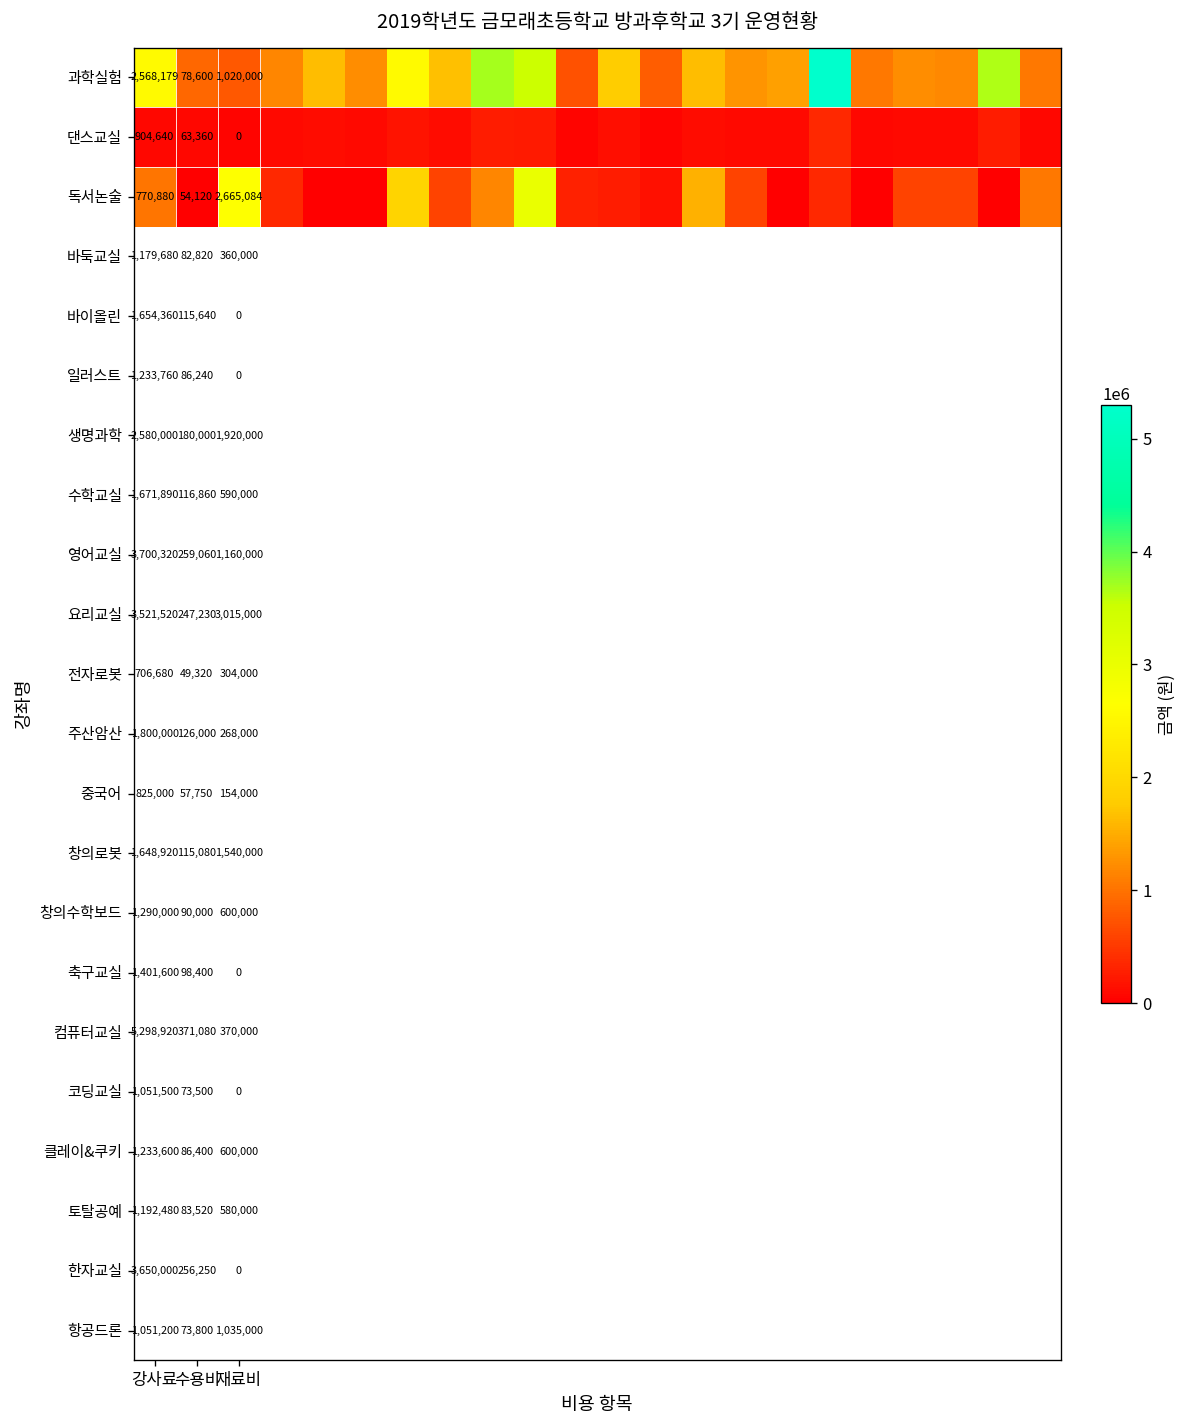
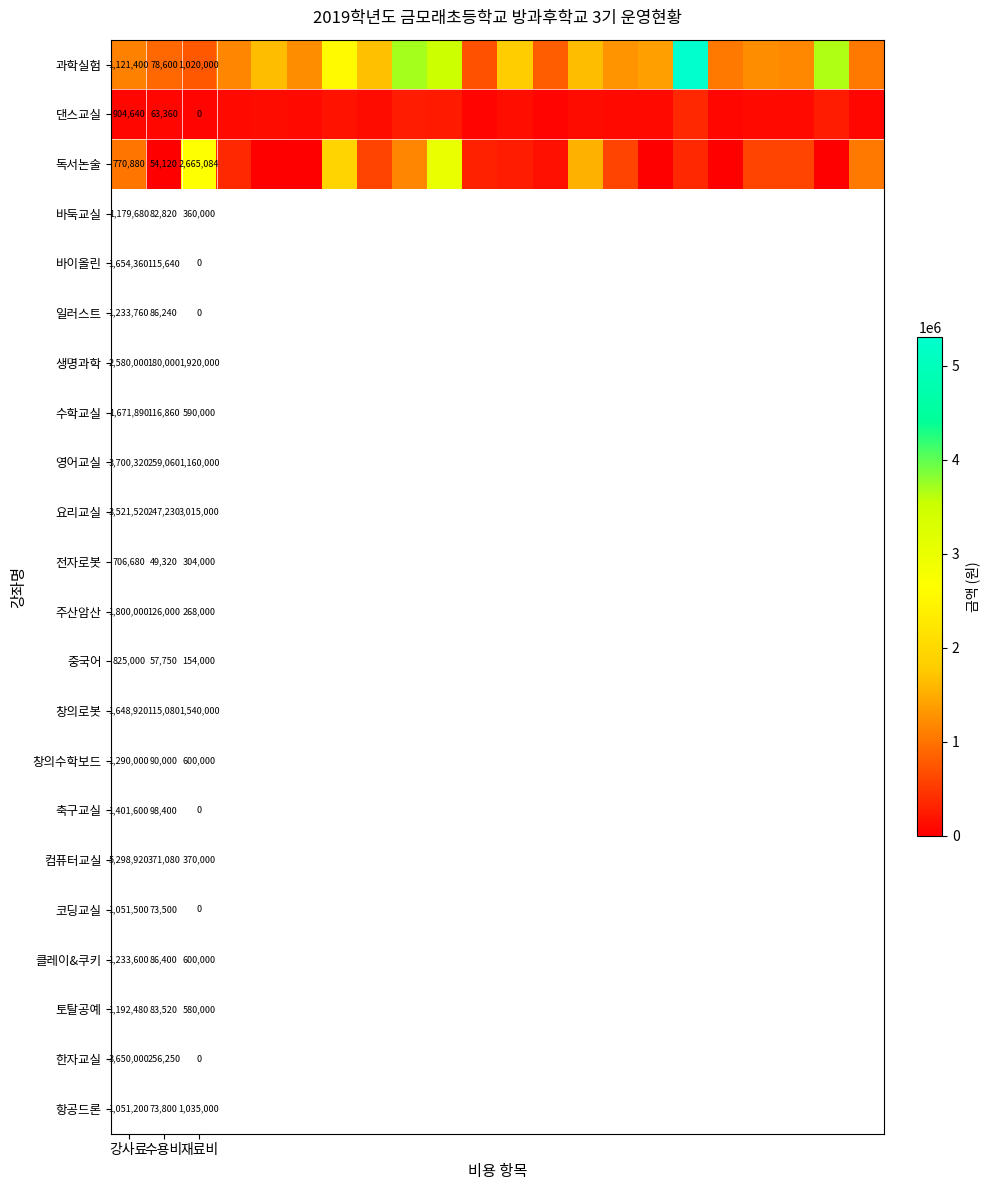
  {
    "과학실험": {
-     "강사료": "2,568,179",
+     "강사료": "1,121,400",
      "수용비": "78,600",
      "재료비": "1,020,000"
    },
    "댄스교실": {
      "강사료": "904,640",
      "수용비": "63,360",
      "재료비": "0"
    },
    "독서논술": {
      "강사료": "770,880",
      "수용비": "54,120",
      "재료비": "2,665,084"
    }
  }
